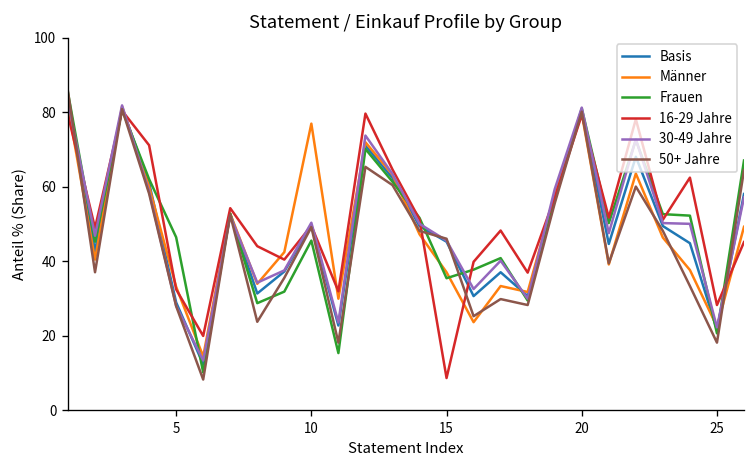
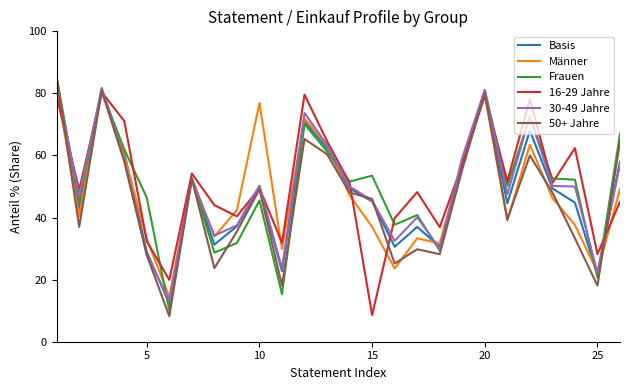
  {
    "Basis": {
      "5": 29
    },
    "Männer": {
      "10": 77,
      "15": 37
    },
    "Frauen": {
      "5": 46,
      "10": 46,
-     "15": 35,
+     "15": 54,
      "25": 21
    },
    "16-29 Jahre": {
      "15": 9,
      "25": 28
    },
    "50+ Jahre": {
      "25": 18
    }
  }
